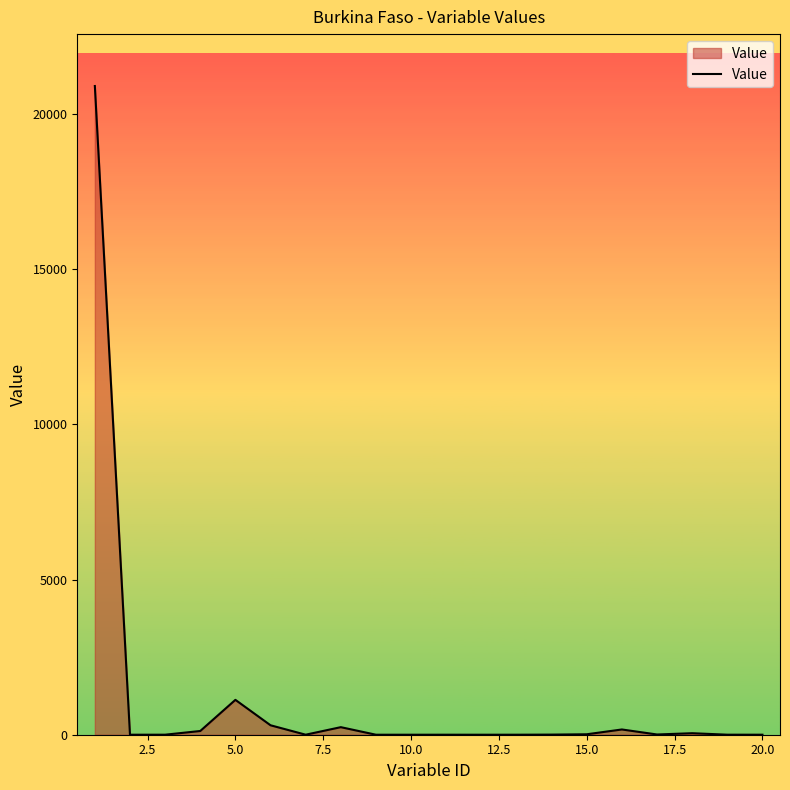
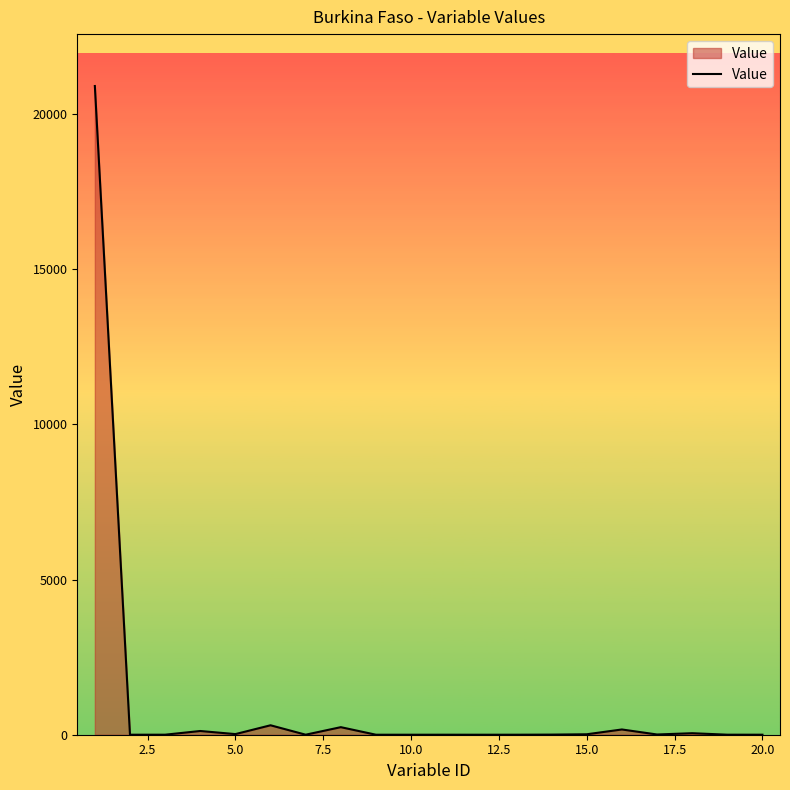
  {
-   "5.0": 1100,
+   "5.0": 0,
    "10.0": 0,
    "15.0": 0,
    "20.0": 0
  }
